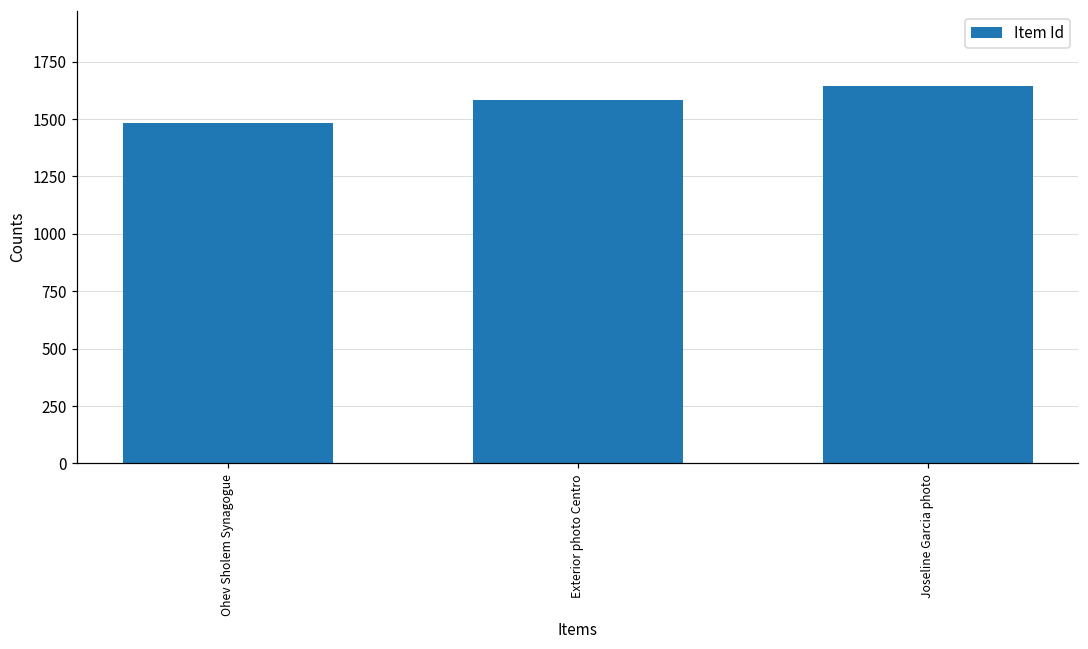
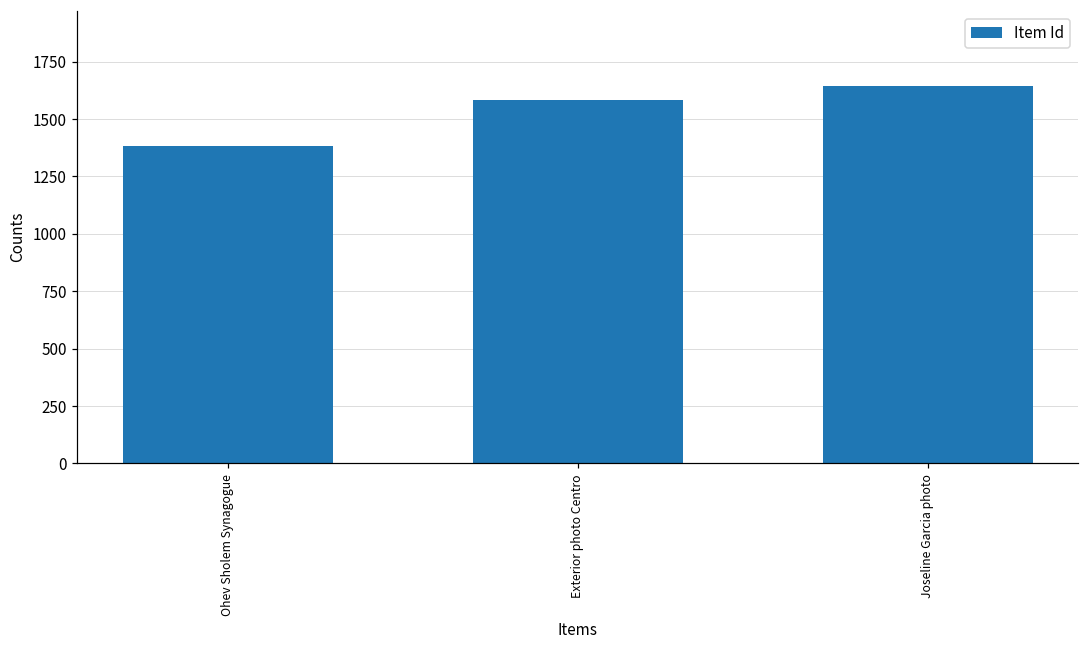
  {
-   "Ohev Sholem Synagogue": 1480,
+   "Ohev Sholem Synagogue": 1380,
    "Exterior photo Centro": 1590,
    "Joseline Garcia photo": 1640
  }
